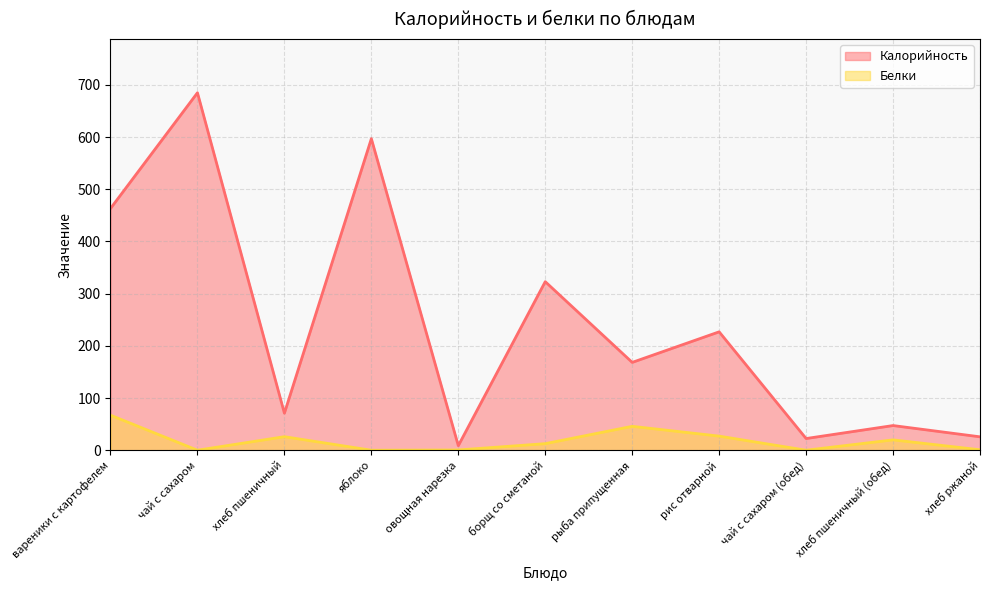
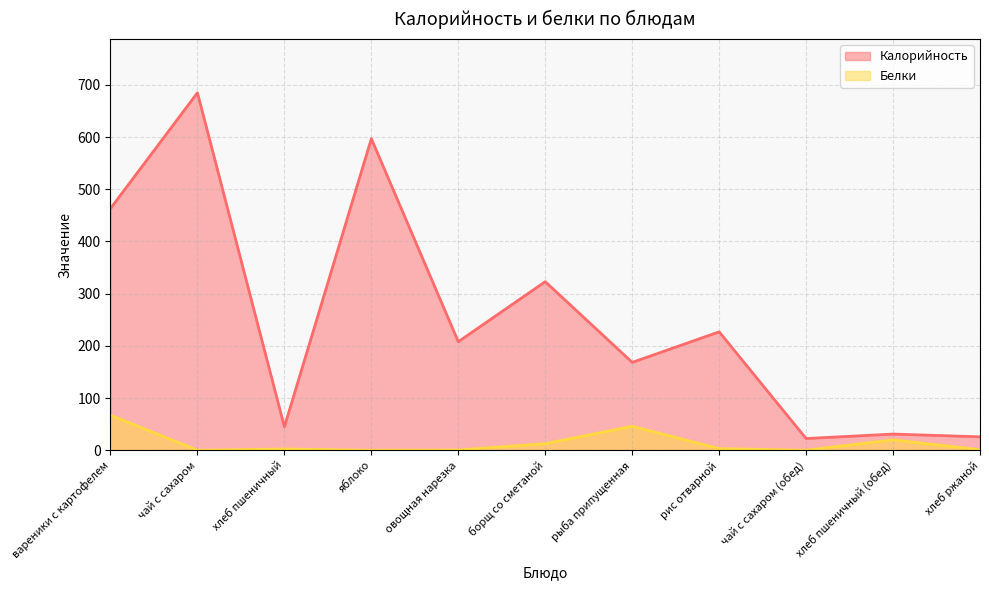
  {
    "Калорийность": {
      "вареники с картофелем": 460,
      "чай с сахаром": 690,
-     "хлеб пшеничный": 70,
+     "хлеб пшеничный": 40,
      "яблоко": 600,
-     "овощная нарезка": 10,
+     "овощная нарезка": 210,
      "борщ со сметаной": 320,
      "рыба припущенная": 170,
      "рис отварной": 230,
      "чай с сахаром (обед)": 20,
-     "хлеб пшеничный (обед)": 50,
+     "хлеб пшеничный (обед)": 30,
      "хлеб ржаной": 30
    },
    "Белки": {
      "вареники с картофелем": 70,
      "чай с сахаром": 0,
-     "хлеб пшеничный": 30,
+     "хлеб пшеничный": 0,
      "яблоко": 0,
      "овощная нарезка": 0,
      "борщ со сметаной": 10,
      "рыба припущенная": 50,
-     "рис отварной": 30,
+     "рис отварной": 0,
      "чай с сахаром (обед)": 0,
      "хлеб пшеничный (обед)": 20,
      "хлеб ржаной": 0
    }
  }
